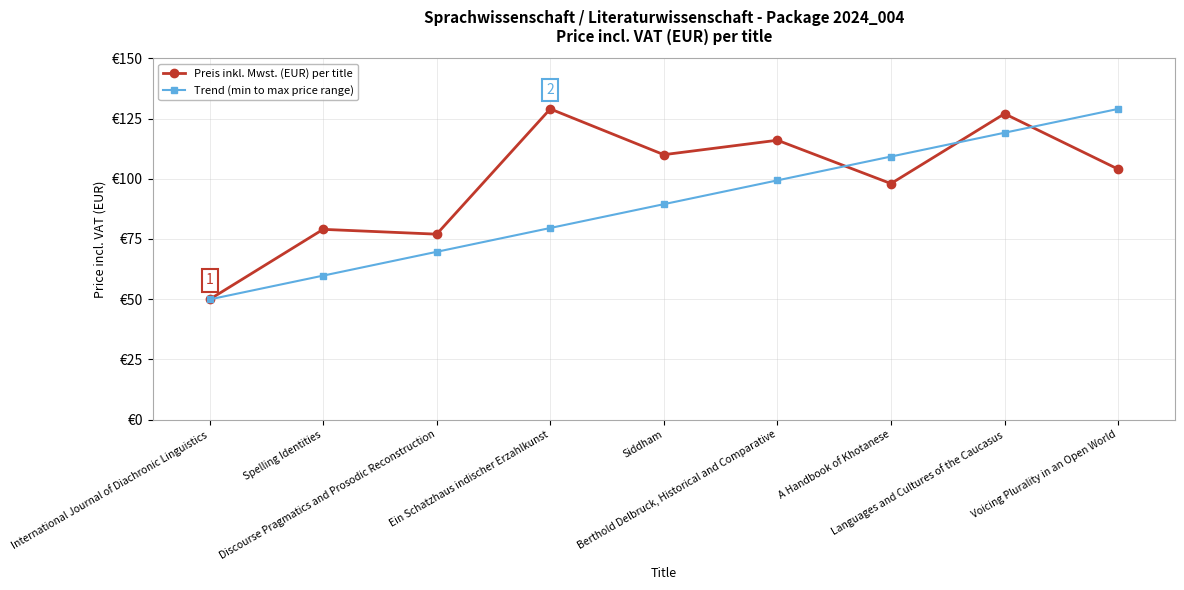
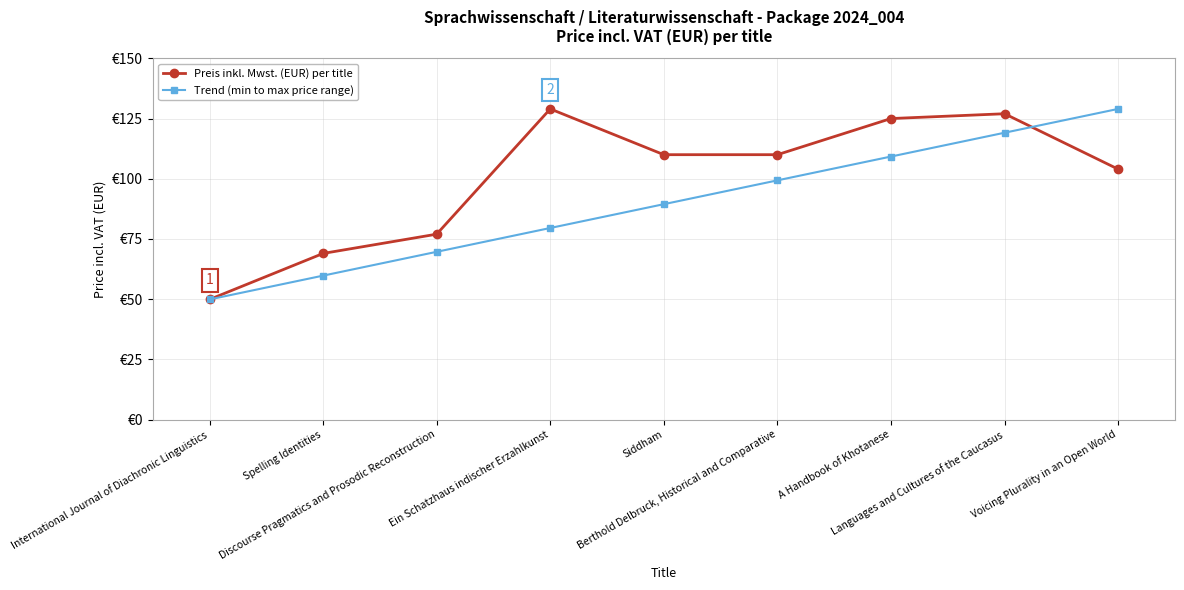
  {
    "Preis inkl. Mwst. (EUR) per title": {
-     "Spelling Identities": "€79",
+     "Spelling Identities": "€69",
      "Discourse Pragmatics and Prosodic Reconstruction": "€77",
      "Siddham": "€110",
-     "Berthold Delbruck, Historical and Comparative": "€116",
-     "A Handbook of Khotanese": "€98",
+     "Berthold Delbruck, Historical and Comparative": "€110",
+     "A Handbook of Khotanese": "€125",
      "Languages and Cultures of the Caucasus": "€127",
      "Voicing Plurality in an Open World": "€104"
    },
    "Trend (min to max price range)": {
      "Spelling Identities": "€60",
      "Discourse Pragmatics and Prosodic Reconstruction": "€70",
      "Ein Schatzhaus indischer Erzahlkunst": "€80",
      "Siddham": "€89",
      "Berthold Delbruck, Historical and Comparative": "€99",
      "A Handbook of Khotanese": "€109",
      "Languages and Cultures of the Caucasus": "€119",
      "Voicing Plurality in an Open World": "€129"
    }
  }
